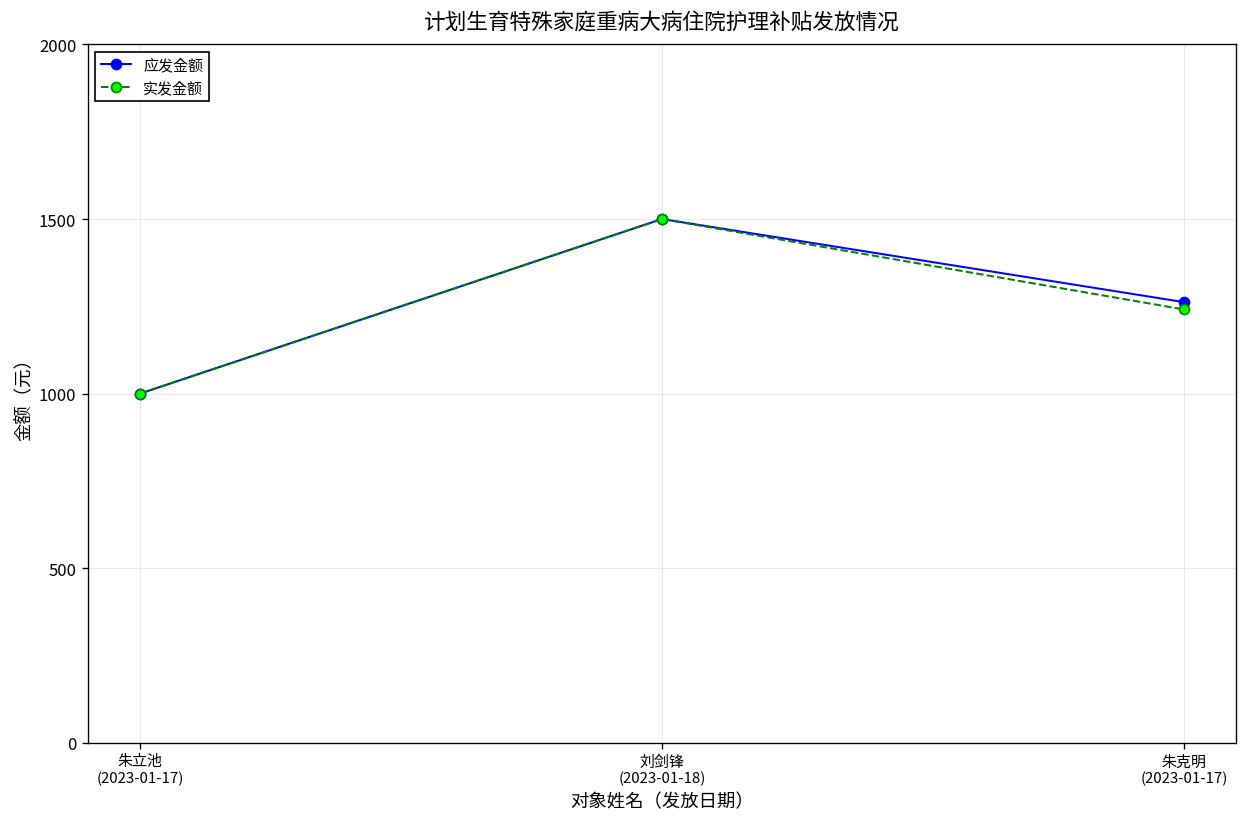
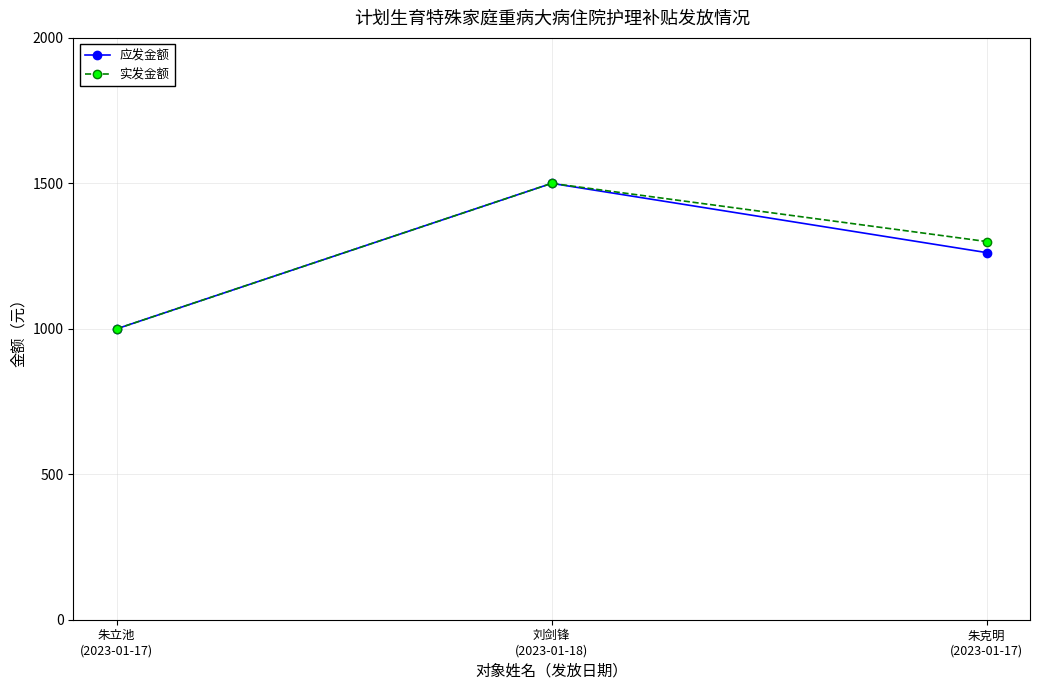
  {
    "应发金额": {
      "朱克明 (2023-01-17)": 1260
    },
    "实发金额": {
-     "朱克明 (2023-01-17)": 1240
+     "朱克明 (2023-01-17)": 1300
    }
  }
